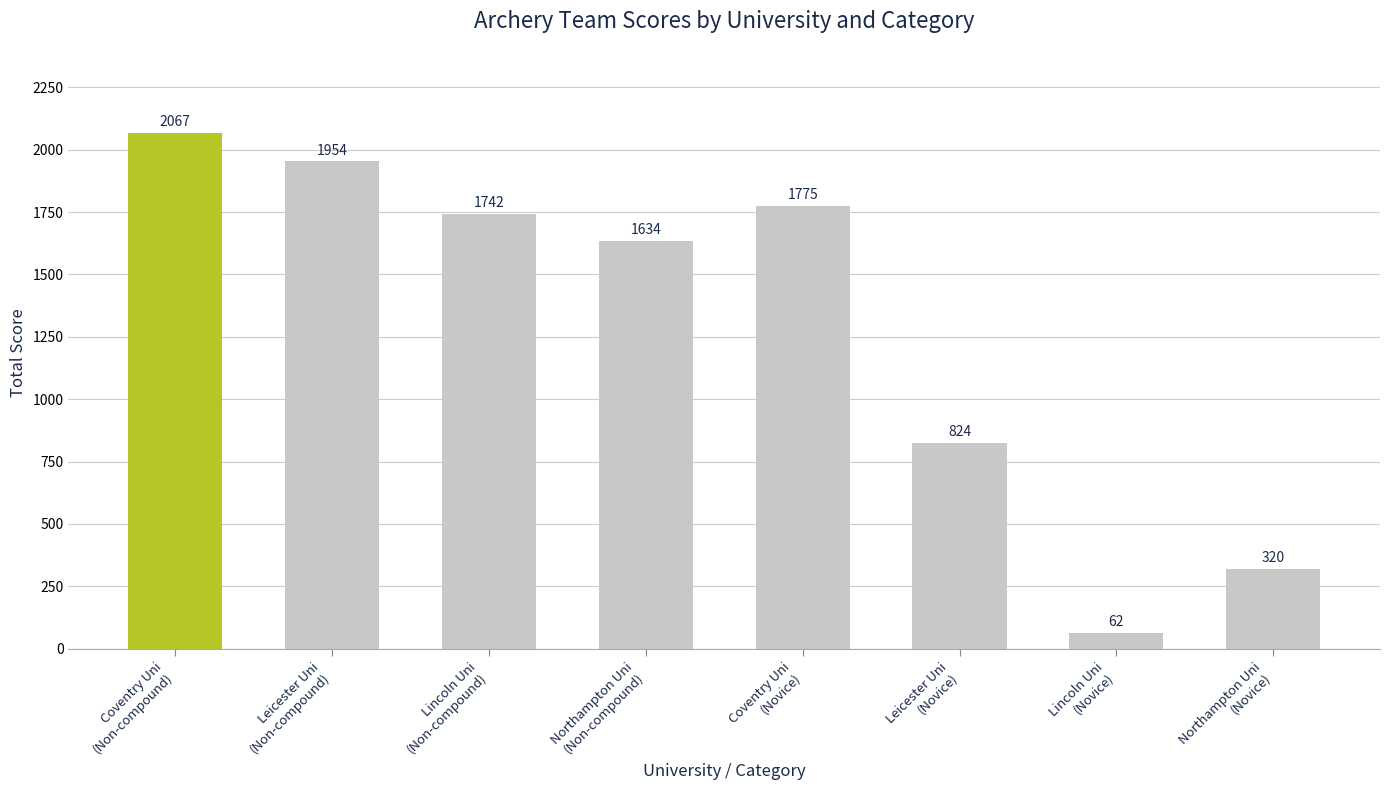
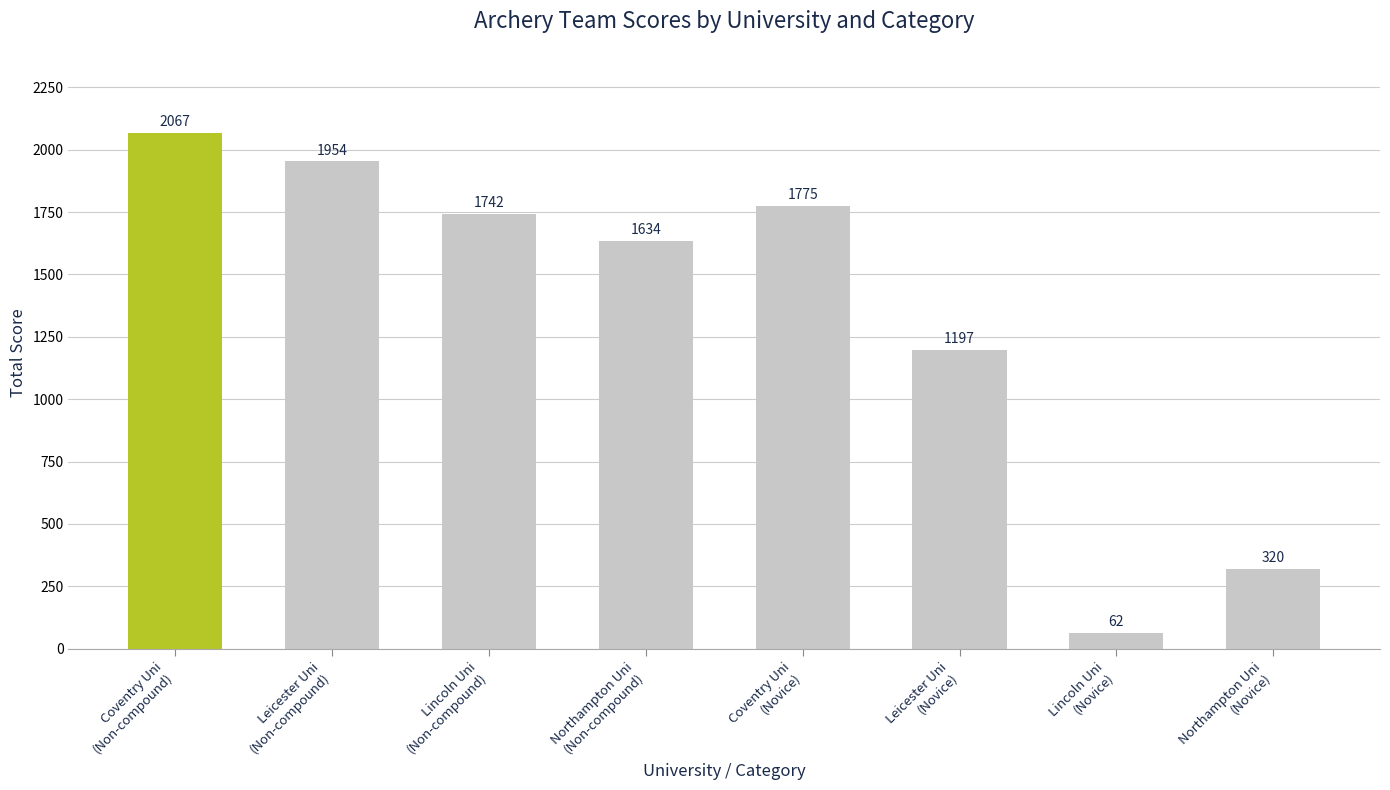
  {
    "Coventry Uni (Non-compound)": 2067,
    "Leicester Uni (Non-compound)": 1954,
    "Lincoln Uni (Non-compound)": 1742,
    "Northampton Uni (Non-compound)": 1634,
    "Coventry Uni (Novice)": 1775,
-   "Leicester Uni (Novice)": 824,
+   "Leicester Uni (Novice)": 1197,
    "Lincoln Uni (Novice)": 62,
    "Northampton Uni (Novice)": 320
  }
